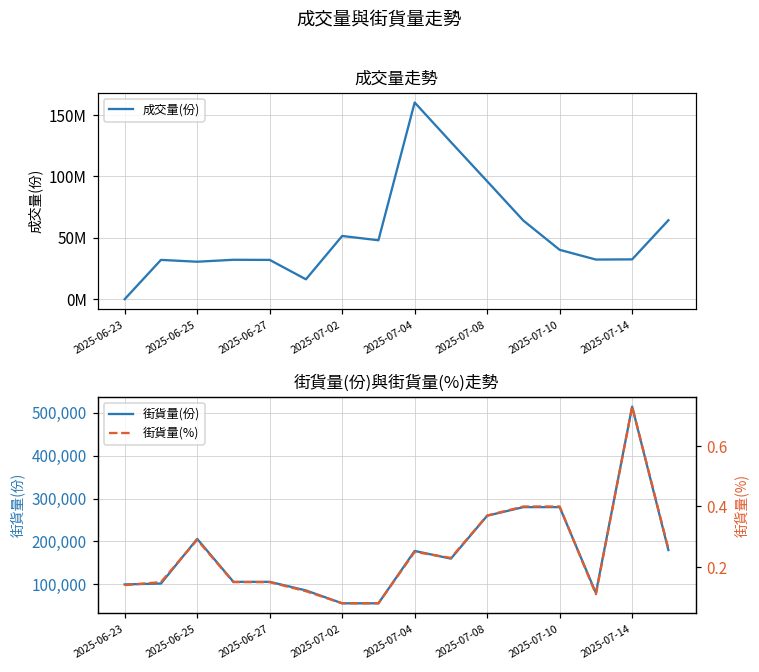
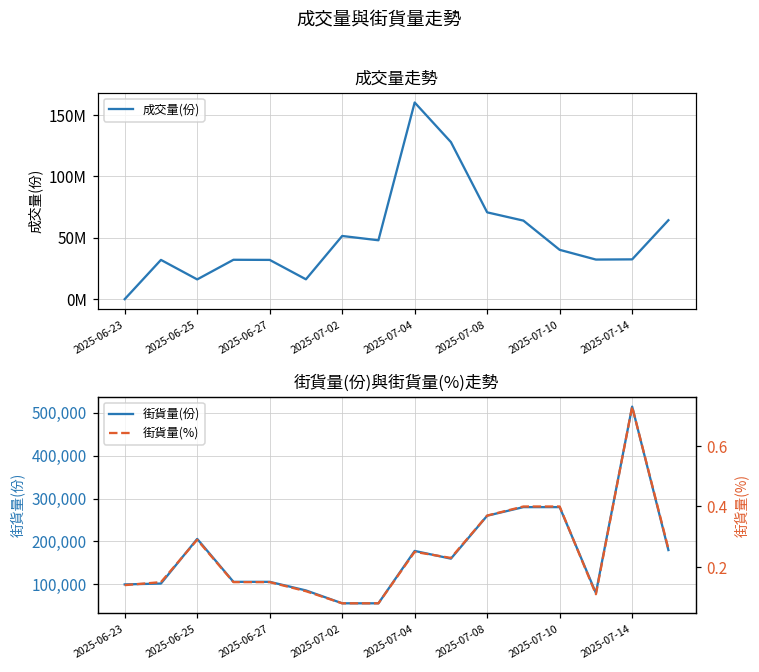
  {
    "成交量走勢": {
      "2025-06-23": 0,
-     "2025-06-25": 31000000,
+     "2025-06-25": 16000000,
      "2025-06-27": 32000000,
      "2025-07-02": 52000000,
      "2025-07-04": 160000000,
-     "2025-07-08": 96000000,
+     "2025-07-08": 71000000,
      "2025-07-10": 40000000,
      "2025-07-14": 32000000
    }
  }
